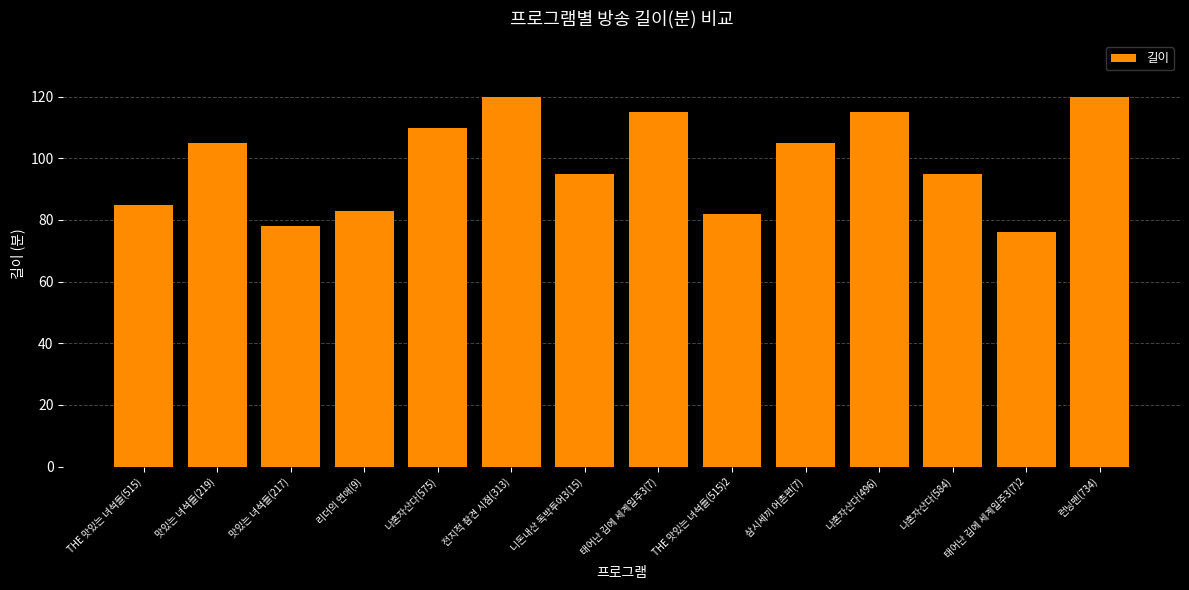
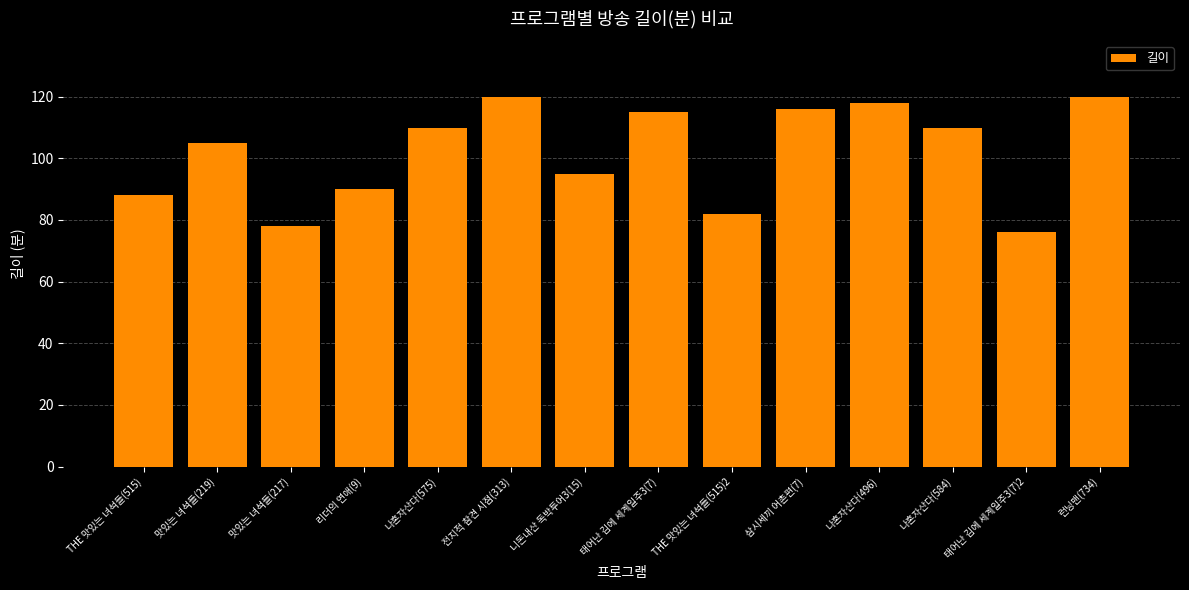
  {
-   "THE 맛있는 녀석들(515)": 85,
+   "THE 맛있는 녀석들(515)": 88,
    "맛있는 녀석들(219)": 105,
    "맛있는 녀석들(217)": 78,
-   "리더의 연애(9)": 83,
+   "리더의 연애(9)": 90,
    "나혼자산다(575)": 110,
    "전지적 참견 시점(313)": 120,
    "니돈내산 독박투어3(15)": 95,
    "태어난 김에 세계일주3(7)": 115,
    "THE 맛있는 녀석들(515)2": 82,
-   "삼시세끼 어촌편(7)": 105,
-   "나혼자산다(496)": 115,
-   "나혼자산다(584)": 95,
+   "삼시세끼 어촌편(7)": 116,
+   "나혼자산다(496)": 118,
+   "나혼자산다(584)": 110,
    "태어난 김에 세계일주3(7)2": 76,
    "런닝맨(734)": 120
  }
